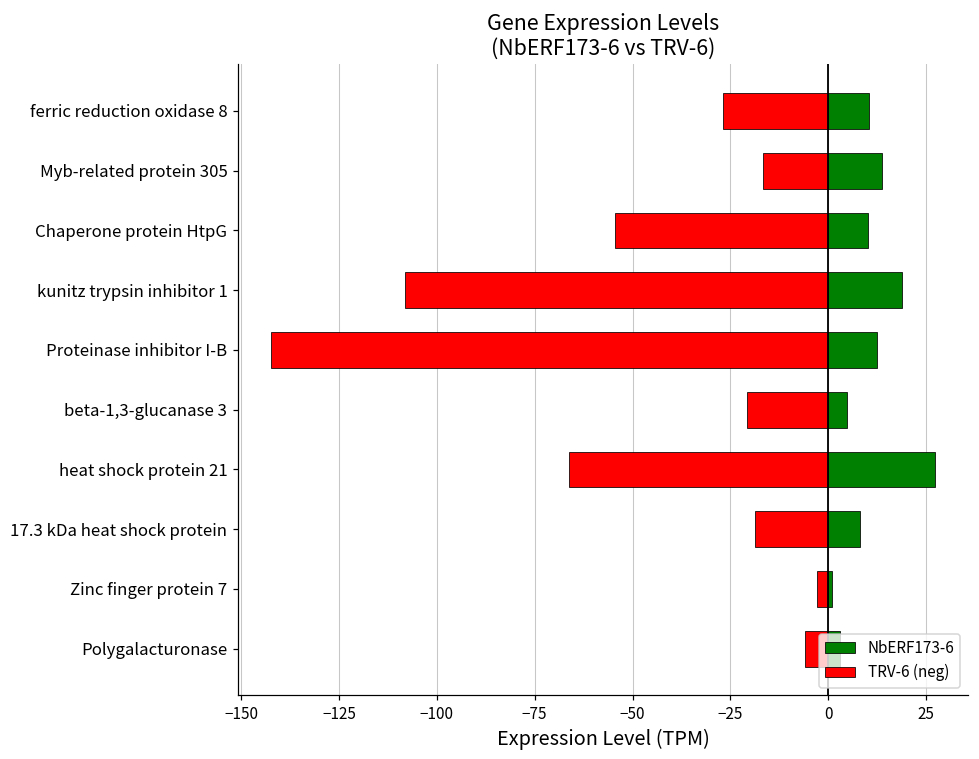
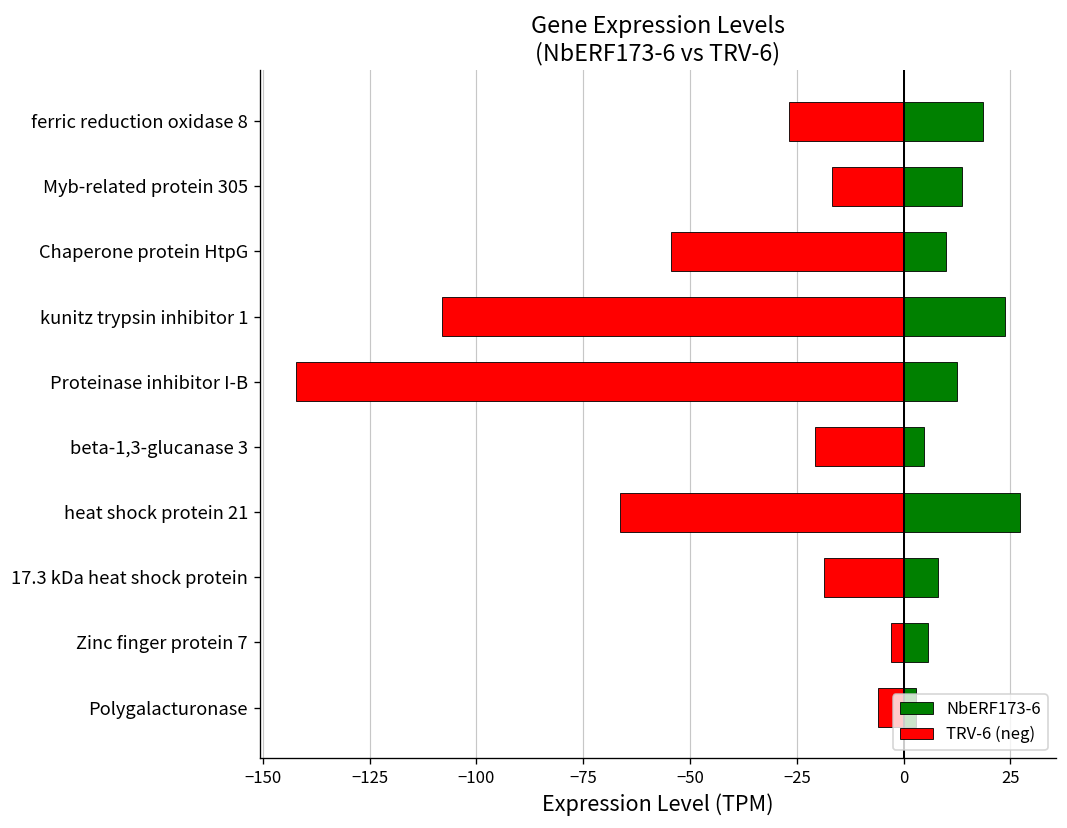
  {
    "NbERF173-6": {
-     "ferric reduction oxidase 8": 10,
+     "ferric reduction oxidase 8": 19,
      "Myb-related protein 305": 14,
      "Chaperone protein HtpG": 10,
-     "kunitz trypsin inhibitor 1": 19,
+     "kunitz trypsin inhibitor 1": 24,
      "Proteinase inhibitor I-B": 13,
      "beta-1,3-glucanase 3": 5,
      "heat shock protein 21": 27,
      "17.3 kDa heat shock protein": 8,
-     "Zinc finger protein 7": 1
+     "Zinc finger protein 7": 6
    },
    "TRV-6 (neg)": {
      "ferric reduction oxidase 8": -27,
      "Myb-related protein 305": -17,
      "Chaperone protein HtpG": -55,
      "kunitz trypsin inhibitor 1": -108,
      "Proteinase inhibitor I-B": -142,
      "beta-1,3-glucanase 3": -21,
      "heat shock protein 21": -66,
      "17.3 kDa heat shock protein": -19,
      "Zinc finger protein 7": -3,
      "Polygalacturonase": -6
    }
  }
